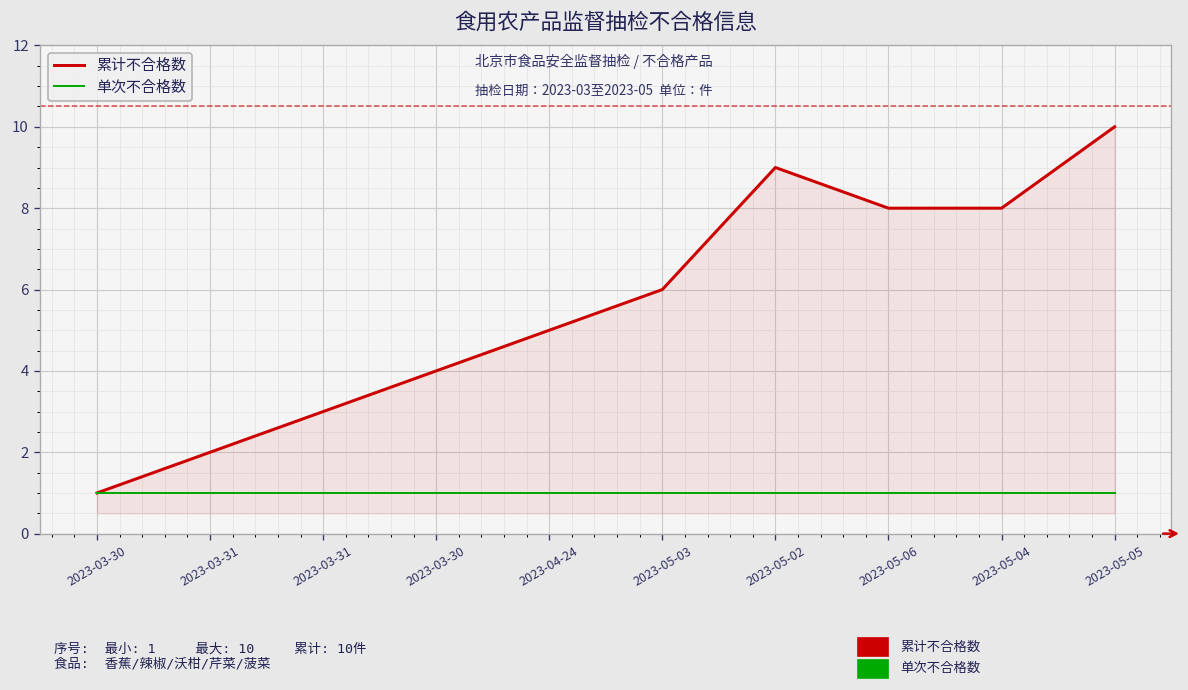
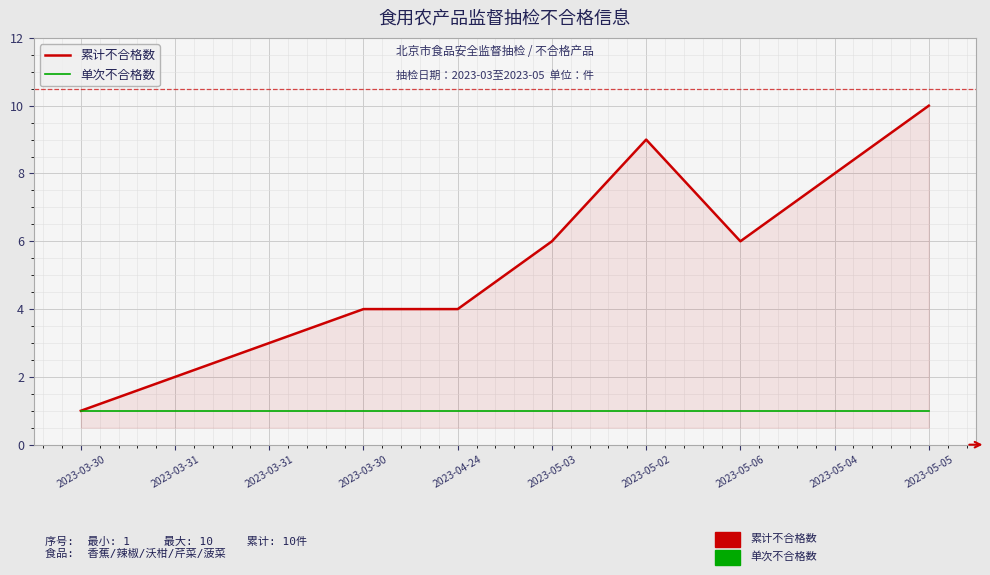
  {
    "累计不合格数": {
-     "2023-04-24": 5,
+     "2023-04-24": 4,
      "2023-05-03": 6,
      "2023-05-02": 9,
-     "2023-05-06": 8,
+     "2023-05-06": 6,
      "2023-05-04": 8,
      "2023-05-05": 10
    },
    "单次不合格数": {
      "2023-04-24": 1,
      "2023-05-03": 1,
      "2023-05-02": 1,
      "2023-05-06": 1,
      "2023-05-04": 1,
      "2023-05-05": 1
    }
  }
